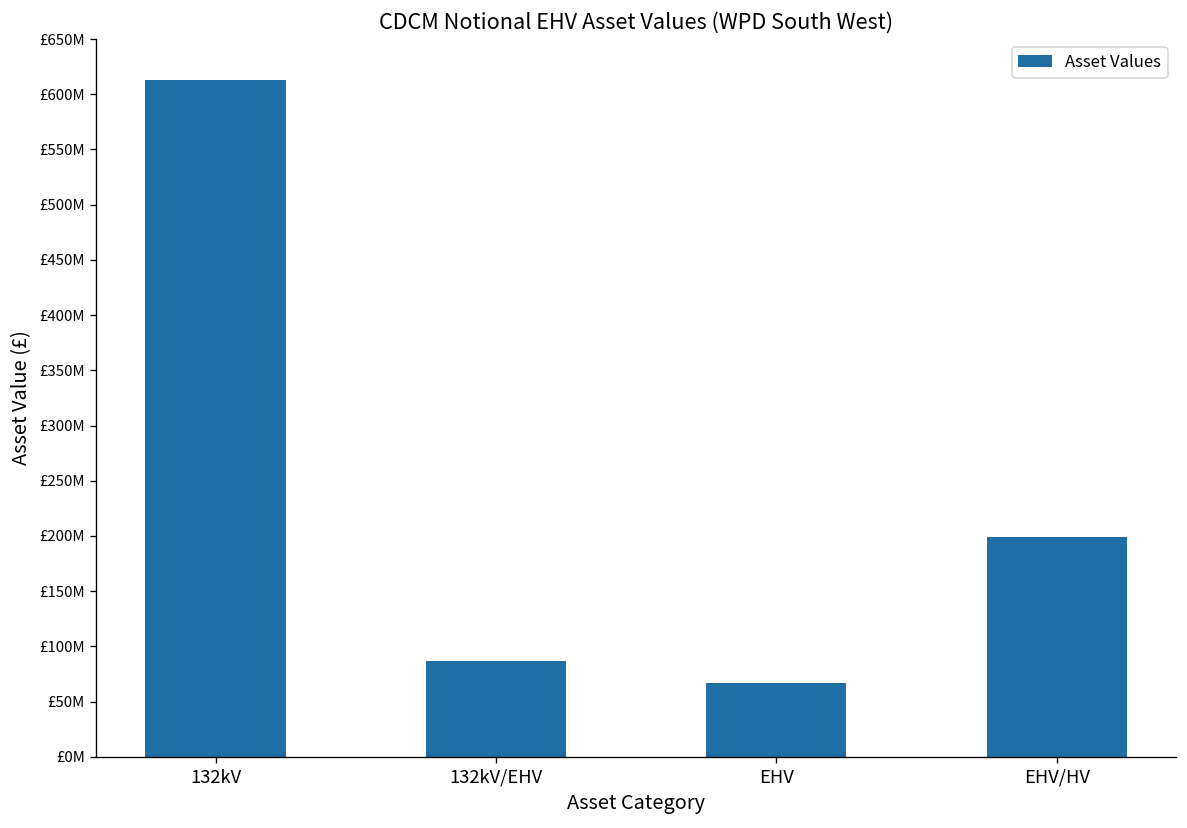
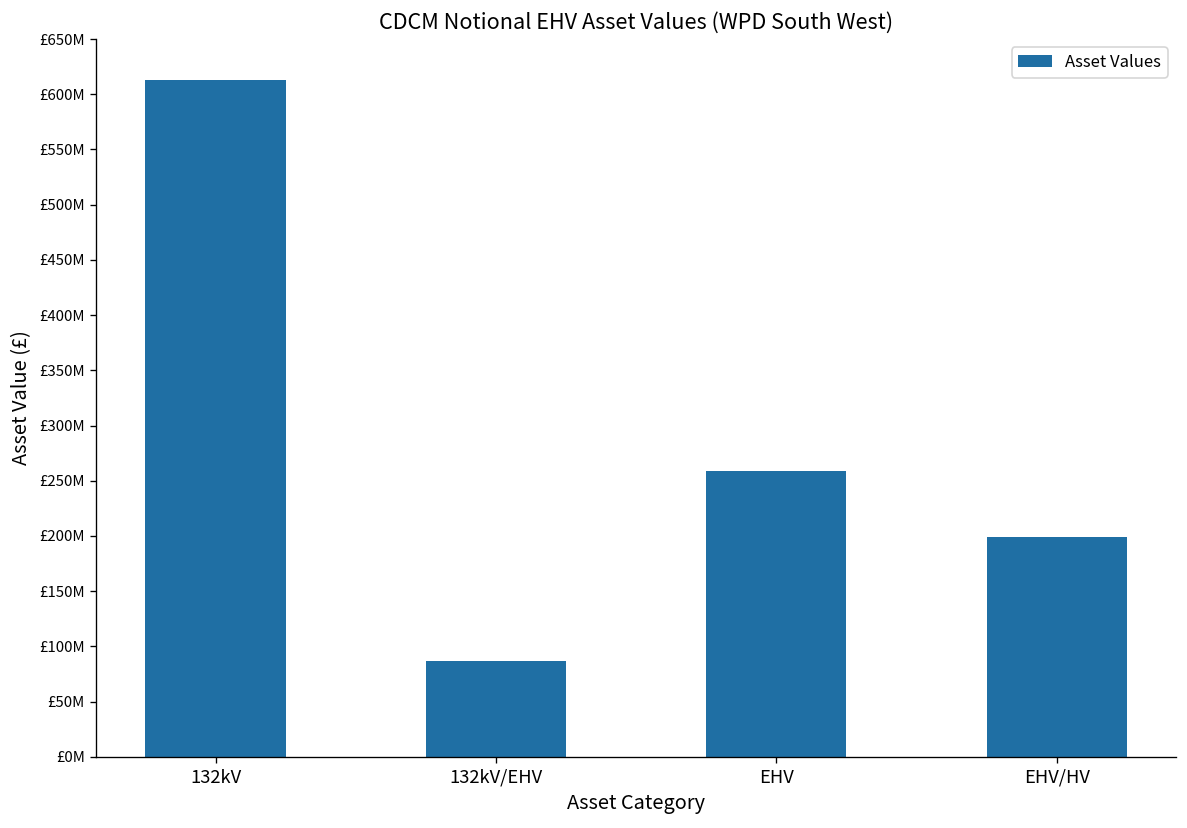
  {
    "132kV": "£610000000",
    "132kV/EHV": "£90000000",
-   "EHV": "£70000000",
+   "EHV": "£260000000",
    "EHV/HV": "£200000000"
  }
